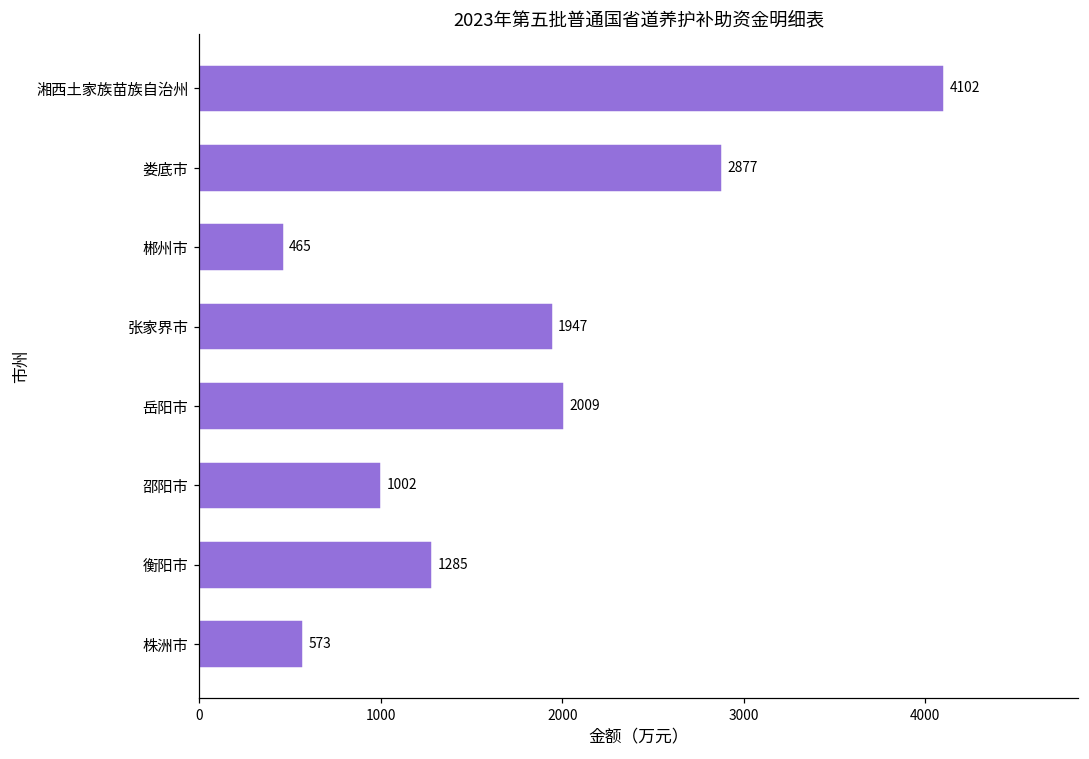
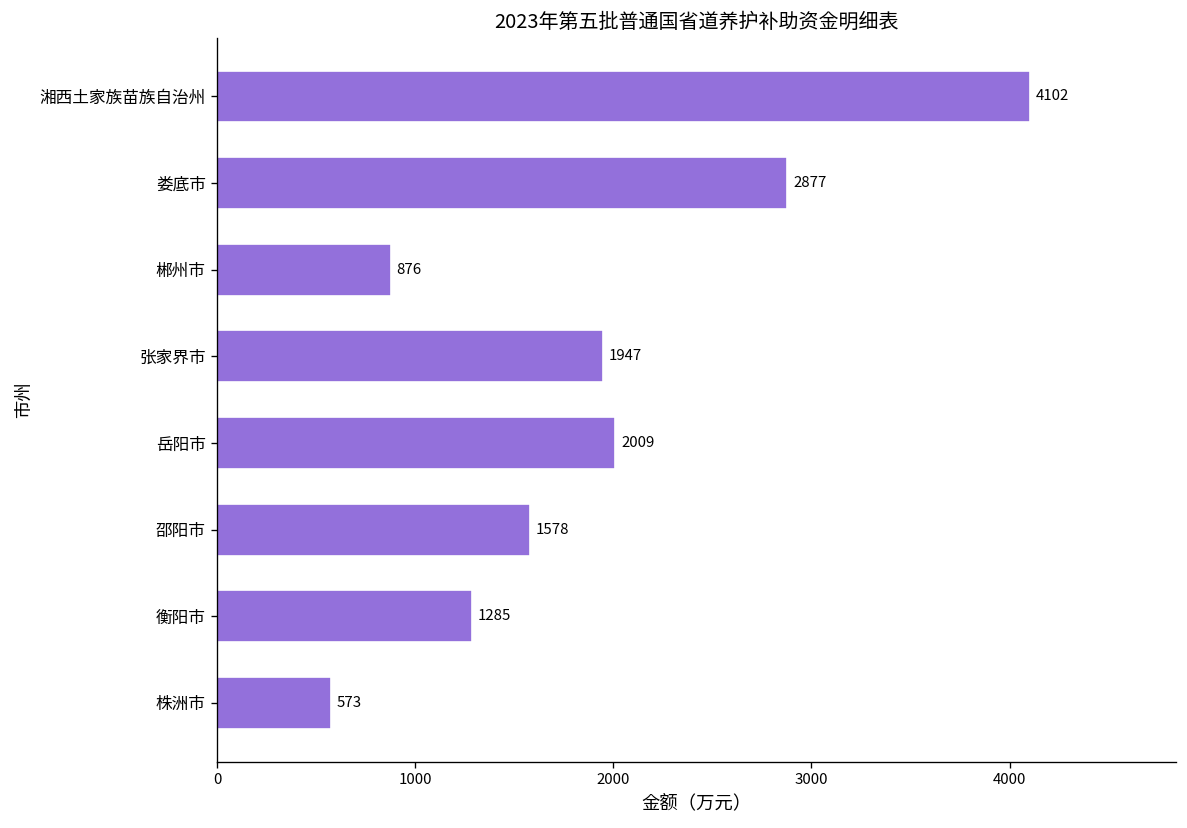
  {
    "湘西土家族苗族自治州": 4102,
    "娄底市": 2877,
-   "郴州市": 465,
+   "郴州市": 876,
    "张家界市": 1947,
    "岳阳市": 2009,
-   "邵阳市": 1002,
+   "邵阳市": 1578,
    "衡阳市": 1285,
    "株洲市": 573
  }
